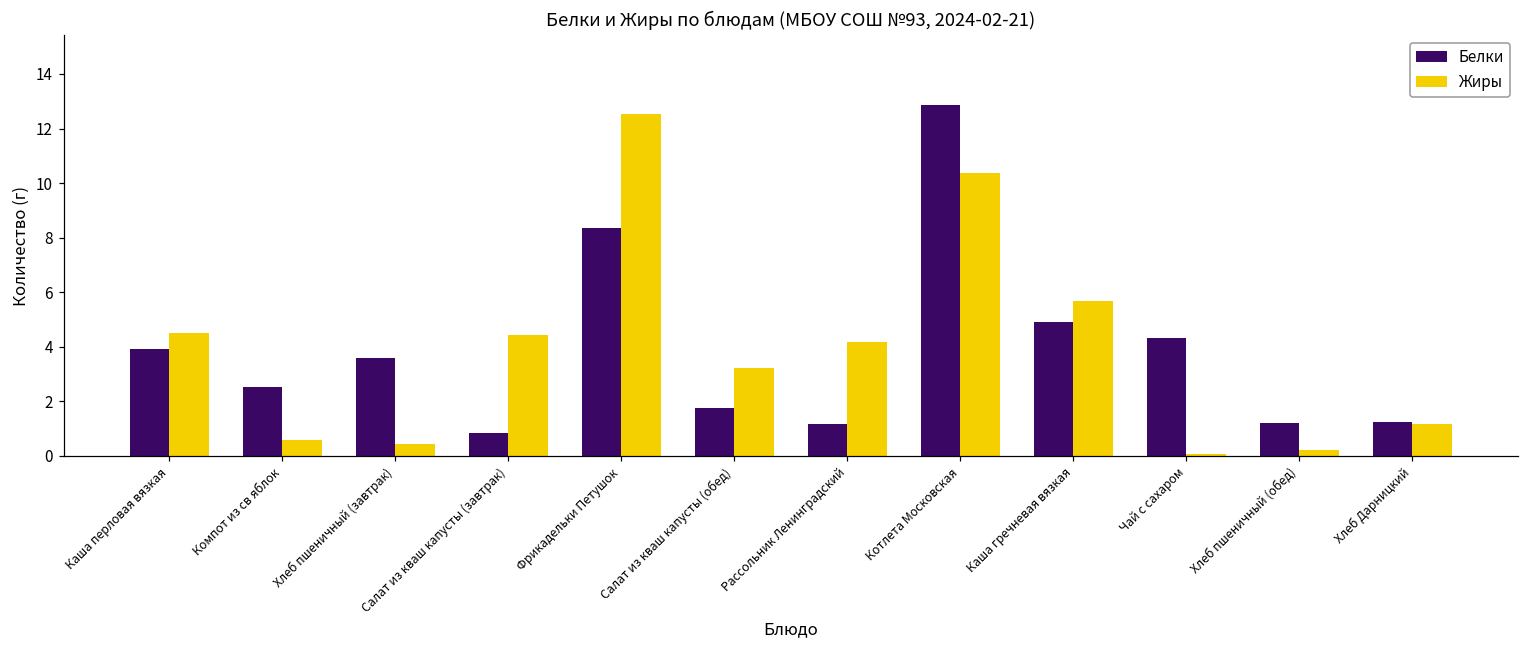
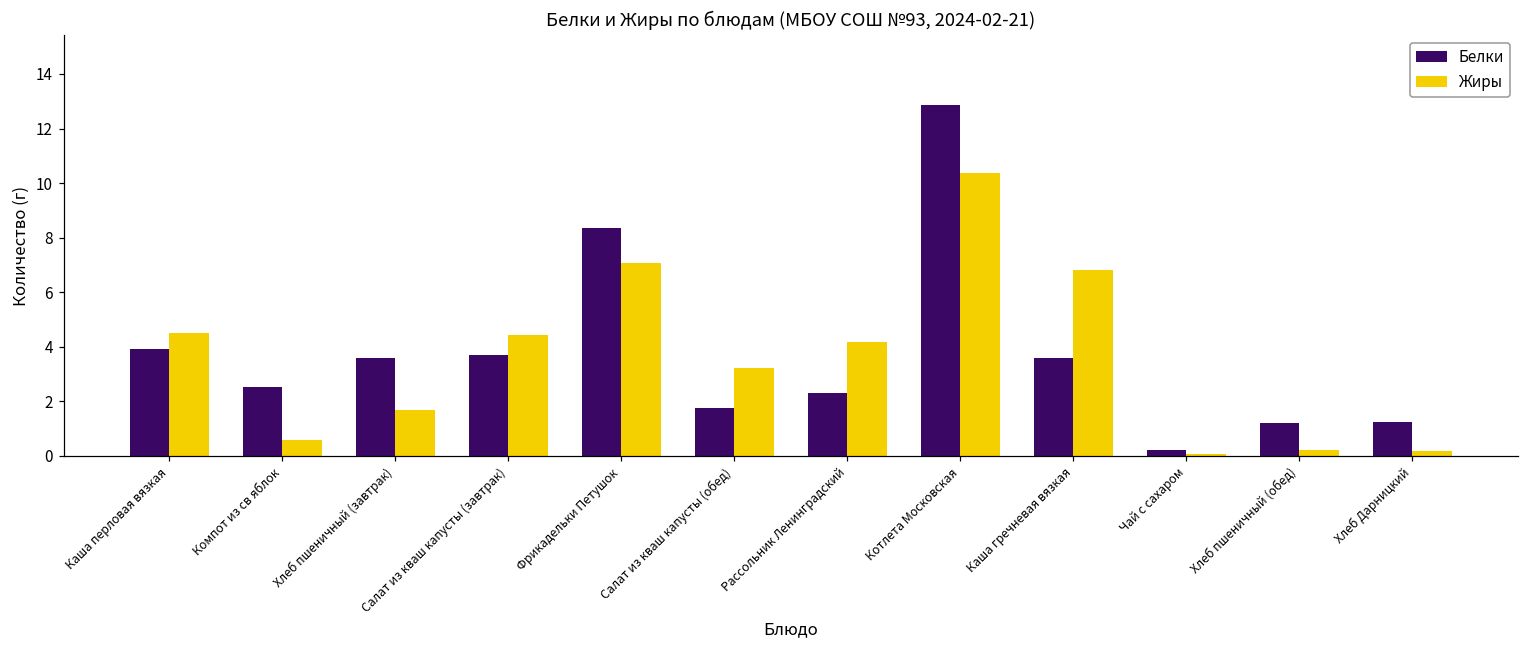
  {
    "Белки": {
      "Каша перловая вязкая": 3.9,
      "Компот из св яблок": 2.5,
      "Хлеб пшеничный (завтрак)": 3.6,
-     "Салат из кваш капусты (завтрак)": 0.8,
+     "Салат из кваш капусты (завтрак)": 3.7,
      "Фрикадельки Петушок": 8.4,
      "Салат из кваш капусты (обед)": 1.7,
-     "Рассольник Ленинградский": 1.2,
+     "Рассольник Ленинградский": 2.3,
      "Котлета Московская": 12.9,
-     "Каша гречневая вязкая": 4.9,
-     "Чай с сахаром": 4.3,
+     "Каша гречневая вязкая": 3.6,
+     "Чай с сахаром": 0.2,
      "Хлеб пшеничный (обед)": 1.2,
      "Хлеб Дарницкий": 1.2
    },
    "Жиры": {
      "Каша перловая вязкая": 4.5,
      "Компот из св яблок": 0.6,
-     "Хлеб пшеничный (завтрак)": 0.4,
+     "Хлеб пшеничный (завтрак)": 1.7,
      "Салат из кваш капусты (завтрак)": 4.4,
-     "Фрикадельки Петушок": 12.6,
+     "Фрикадельки Петушок": 7.1,
      "Салат из кваш капусты (обед)": 3.2,
      "Рассольник Ленинградский": 4.2,
      "Котлета Московская": 10.4,
-     "Каша гречневая вязкая": 5.7,
+     "Каша гречневая вязкая": 6.8,
      "Хлеб пшеничный (обед)": 0.2,
-     "Хлеб Дарницкий": 1.2
+     "Хлеб Дарницкий": 0.2
    }
  }
